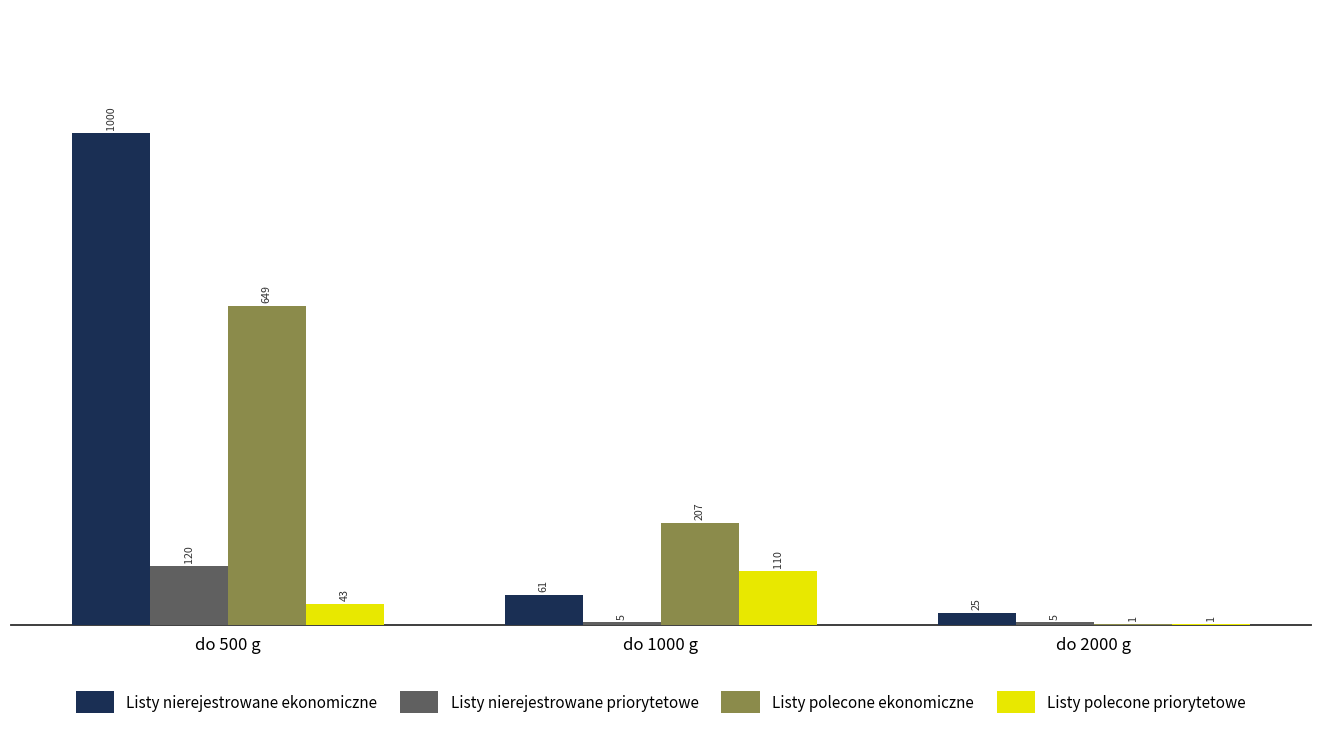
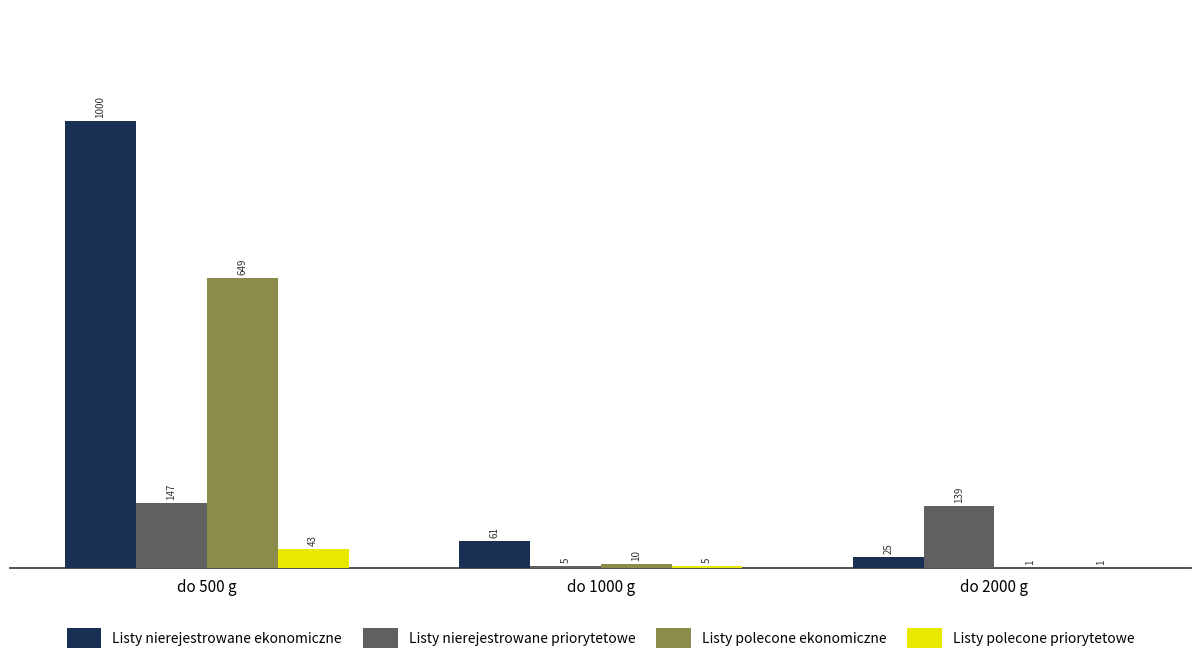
  {
    "Listy nierejestrowane ekonomiczne": {
      "do 500 g": 1000,
      "do 1000 g": 61,
      "do 2000 g": 25
    },
    "Listy nierejestrowane priorytetowe": {
-     "do 500 g": 120,
+     "do 500 g": 147,
      "do 1000 g": 5,
-     "do 2000 g": 5
+     "do 2000 g": 139
    },
    "Listy polecone ekonomiczne": {
      "do 500 g": 649,
-     "do 1000 g": 207,
+     "do 1000 g": 10,
      "do 2000 g": 1
    },
    "Listy polecone priorytetowe": {
      "do 500 g": 43,
-     "do 1000 g": 110,
+     "do 1000 g": 5,
      "do 2000 g": 1
    }
  }
